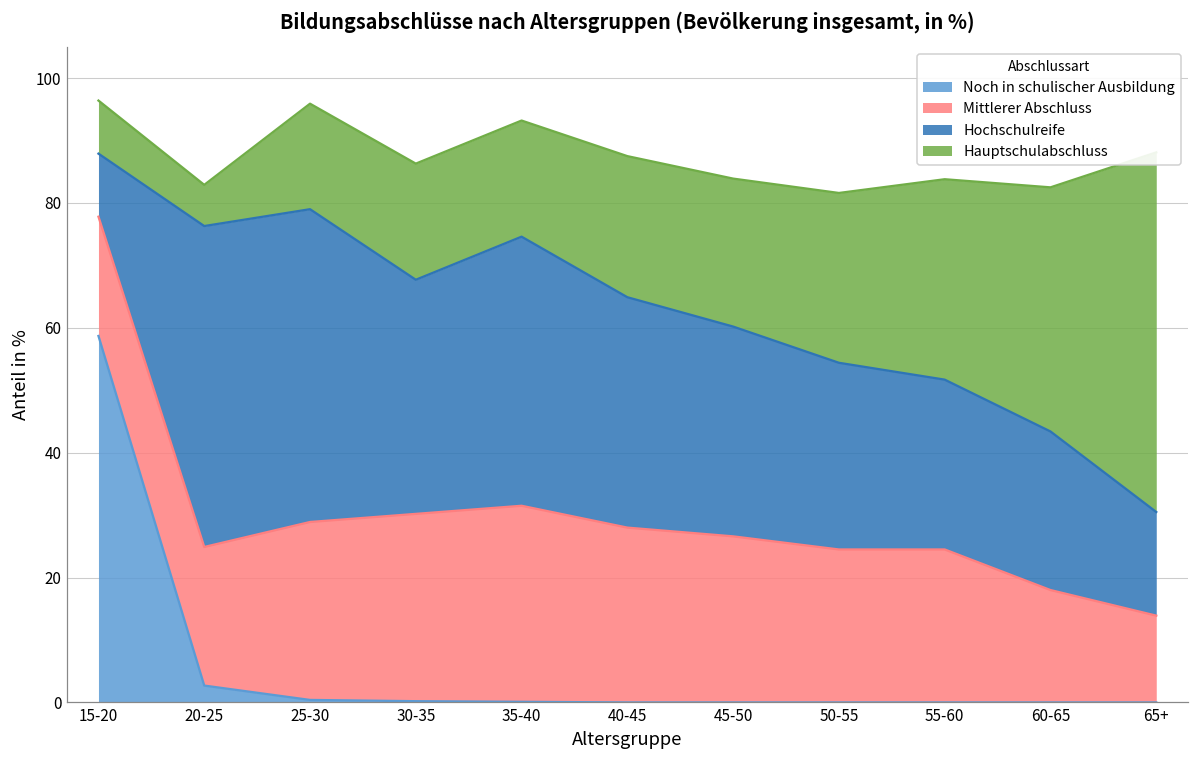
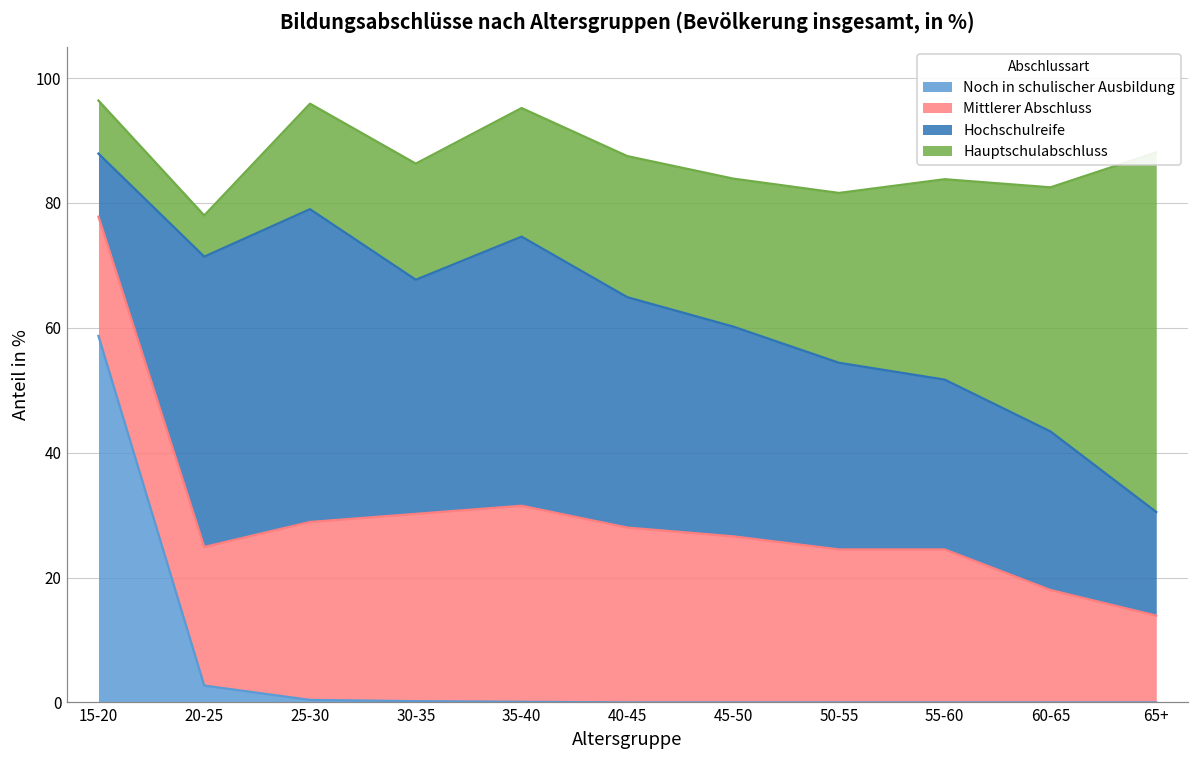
  {
    "Noch in schulischer Ausbildung": {
      "15-20": 59,
      "20-25": 3,
      "25-30": 0,
      "30-35": 0,
      "35-40": 0,
      "40-45": 0,
      "45-50": 0,
      "50-55": 0,
      "55-60": 0,
      "60-65": 0,
      "65+": 0
    },
    "Mittlerer Abschluss": {
      "15-20": 19,
      "20-25": 22,
      "25-30": 29,
      "30-35": 30,
      "35-40": 31,
      "40-45": 28,
      "45-50": 27,
      "50-55": 25,
      "55-60": 25,
      "60-65": 18,
      "65+": 14
    },
    "Hochschulreife": {
      "15-20": 10,
-     "20-25": 51,
+     "20-25": 47,
      "25-30": 50,
      "30-35": 38,
      "35-40": 43,
      "40-45": 37,
      "45-50": 34,
      "50-55": 30,
      "55-60": 27,
      "60-65": 25,
      "65+": 17
    },
    "Hauptschulabschluss": {
      "15-20": 9,
      "20-25": 7,
      "25-30": 17,
      "30-35": 19,
-     "35-40": 19,
+     "35-40": 21,
      "40-45": 23,
      "45-50": 24,
      "50-55": 27,
      "55-60": 32,
      "60-65": 39
    }
  }
